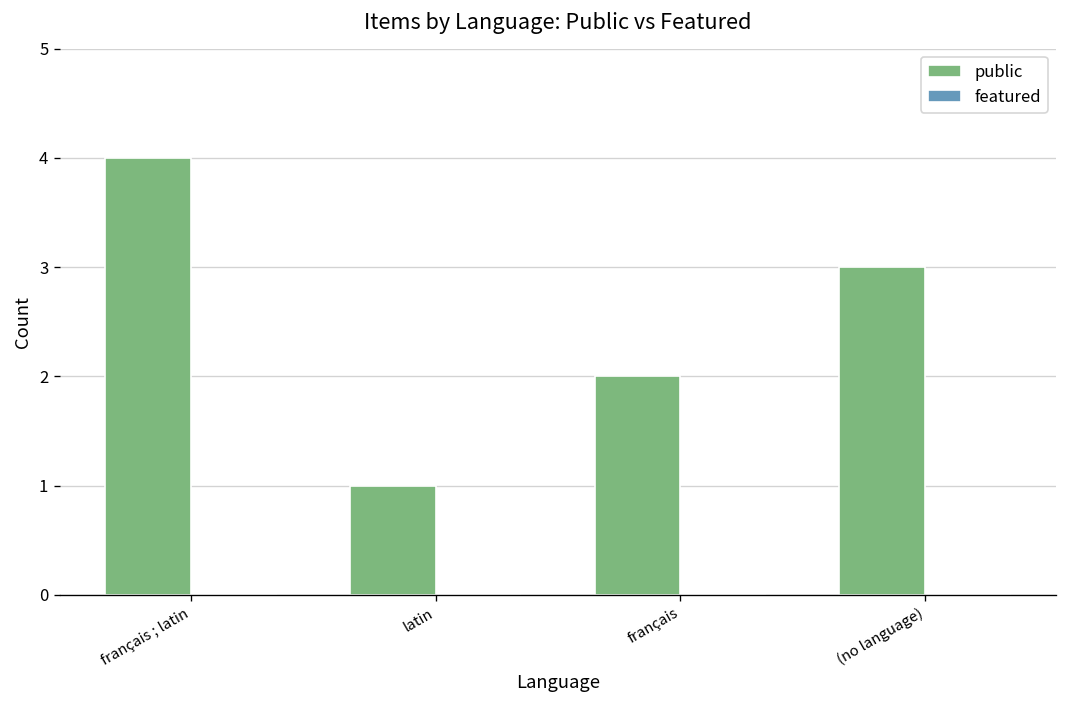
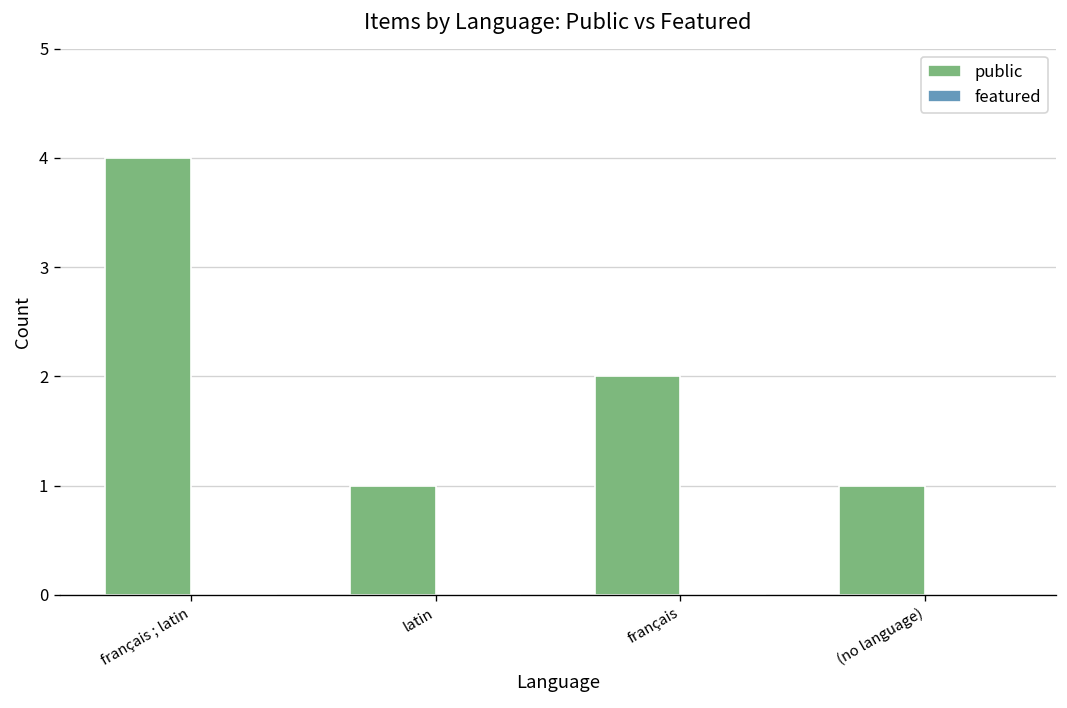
  {
    "public": {
      "français ; latin": 4,
      "latin": 1,
      "français": 2,
-     "(no language)": 3
+     "(no language)": 1
    },
    "featured": {
      "français ; latin": 0,
      "latin": 0,
      "français": 0,
      "(no language)": 0
    }
  }
